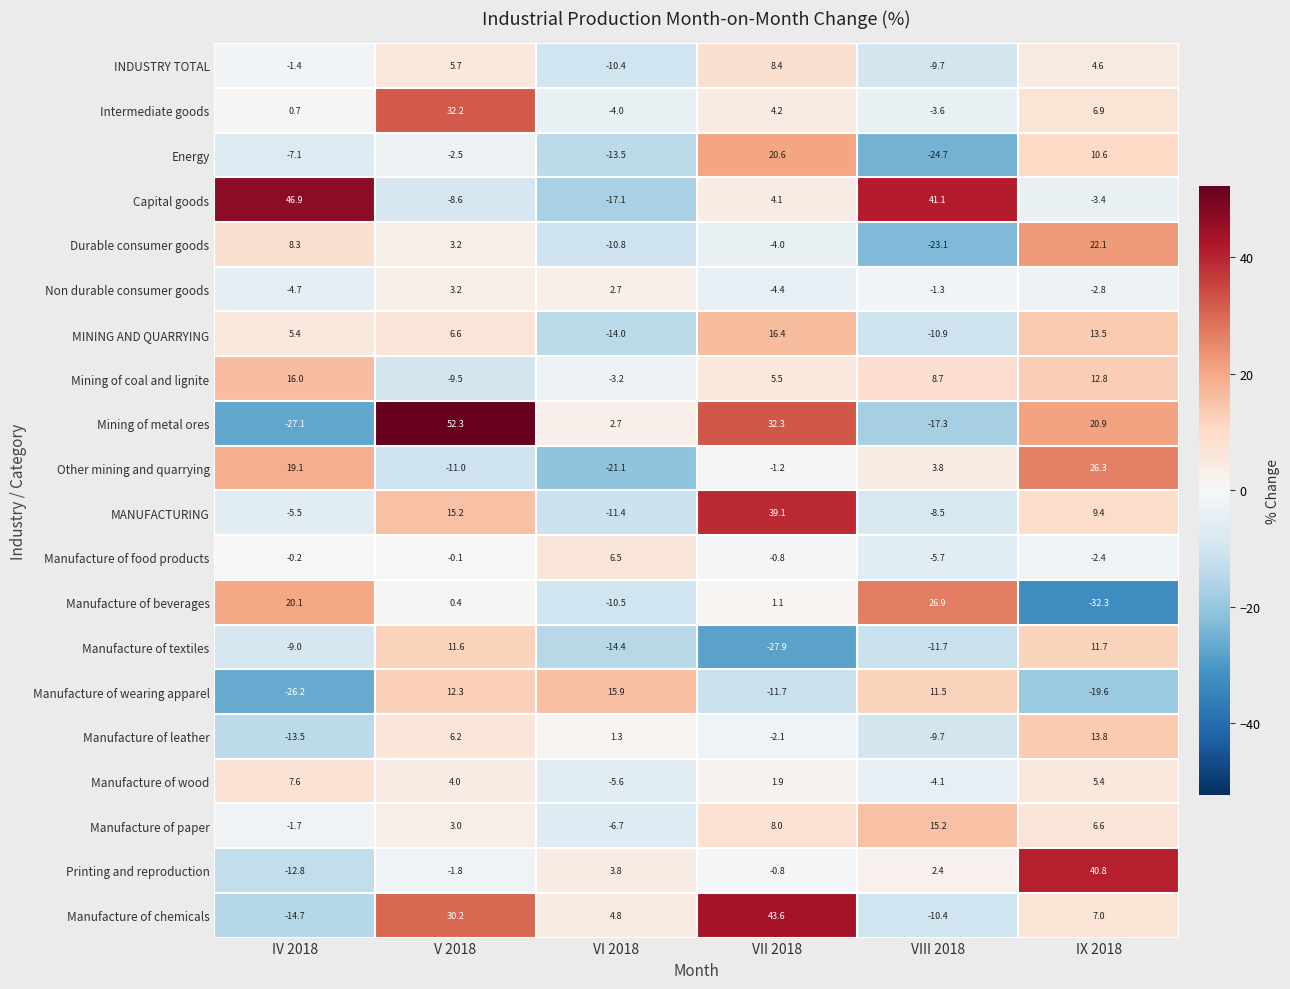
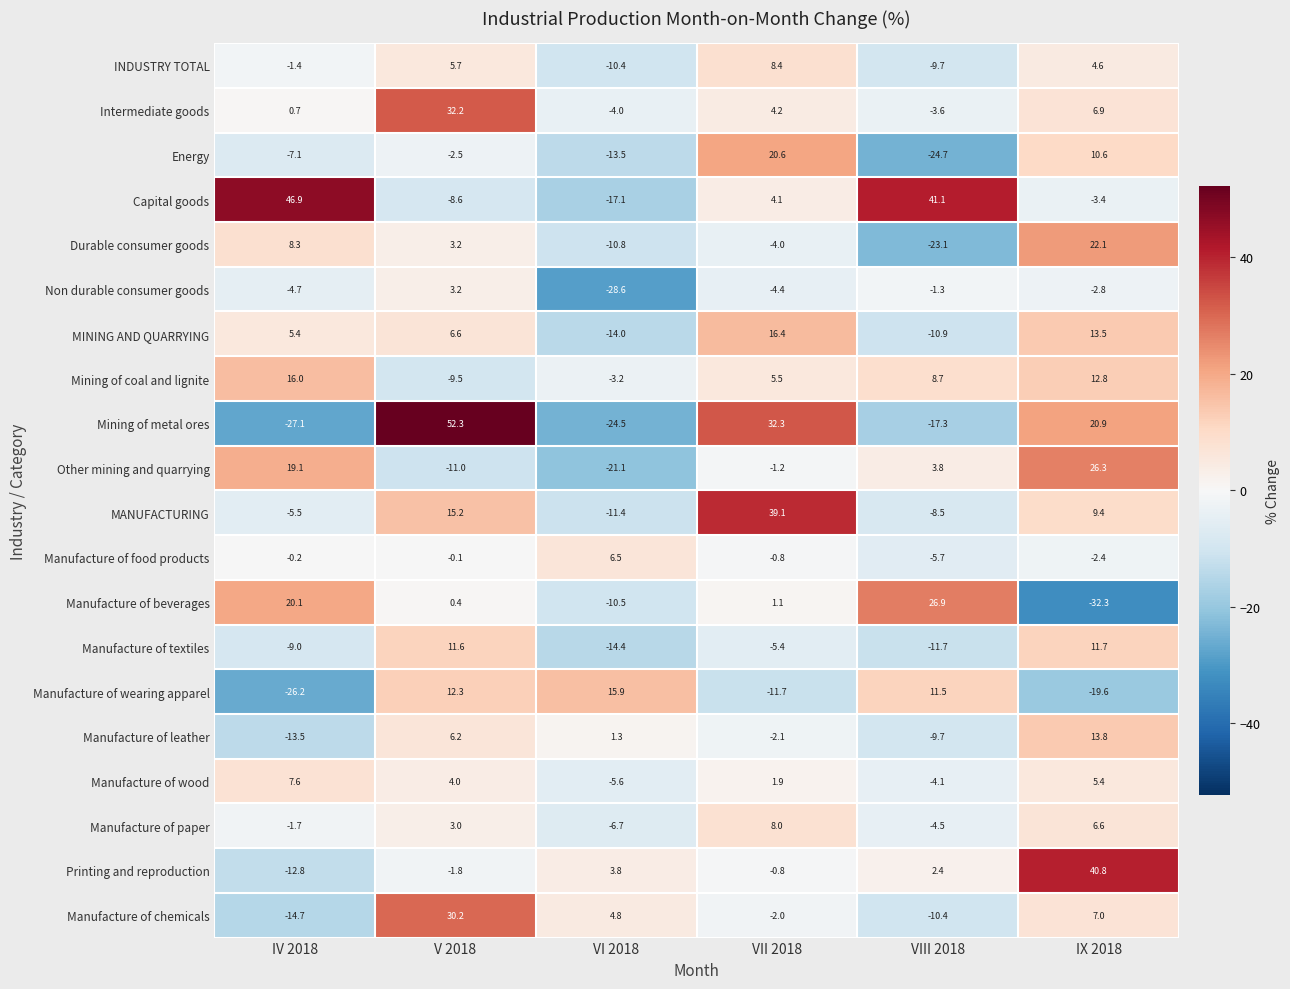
  {
    "INDUSTRY TOTAL": {
      "IV 2018": -1.4,
      "V 2018": 5.7,
      "VI 2018": -10.4,
      "VII 2018": 8.4,
      "VIII 2018": -9.7,
      "IX 2018": 4.6
    },
    "Intermediate goods": {
      "IV 2018": 0.7,
      "V 2018": 32.2,
      "VI 2018": -4.0,
      "VII 2018": 4.2,
      "VIII 2018": -3.6,
      "IX 2018": 6.9
    },
    "Energy": {
      "IV 2018": -7.1,
      "V 2018": -2.5,
      "VI 2018": -13.5,
      "VII 2018": 20.6,
      "VIII 2018": -24.7,
      "IX 2018": 10.6
    },
    "Capital goods": {
      "IV 2018": 46.9,
      "V 2018": -8.6,
      "VI 2018": -17.1,
      "VII 2018": 4.1,
      "VIII 2018": 41.1,
      "IX 2018": -3.4
    },
    "Durable consumer goods": {
      "IV 2018": 8.3,
      "V 2018": 3.2,
      "VI 2018": -10.8,
      "VII 2018": -4.0,
      "VIII 2018": -23.1,
      "IX 2018": 22.1
    },
    "Non durable consumer goods": {
      "IV 2018": -4.7,
      "V 2018": 3.2,
-     "VI 2018": 2.7,
+     "VI 2018": -28.6,
      "VII 2018": -4.4,
      "VIII 2018": -1.3,
      "IX 2018": -2.8
    },
    "MINING AND QUARRYING": {
      "IV 2018": 5.4,
      "V 2018": 6.6,
      "VI 2018": -14.0,
      "VII 2018": 16.4,
      "VIII 2018": -10.9,
      "IX 2018": 13.5
    },
    "Mining of coal and lignite": {
      "IV 2018": 16.0,
      "V 2018": -9.5,
      "VI 2018": -3.2,
      "VII 2018": 5.5,
      "VIII 2018": 8.7,
      "IX 2018": 12.8
    },
    "Mining of metal ores": {
      "IV 2018": -27.1,
      "V 2018": 52.3,
-     "VI 2018": 2.7,
+     "VI 2018": -24.5,
      "VII 2018": 32.3,
      "VIII 2018": -17.3,
      "IX 2018": 20.9
    },
    "Other mining and quarrying": {
      "IV 2018": 19.1,
      "V 2018": -11.0,
      "VI 2018": -21.1,
      "VII 2018": -1.2,
      "VIII 2018": 3.8,
      "IX 2018": 26.3
    },
    "MANUFACTURING": {
      "IV 2018": -5.5,
      "V 2018": 15.2,
      "VI 2018": -11.4,
      "VII 2018": 39.1,
      "VIII 2018": -8.5,
      "IX 2018": 9.4
    },
    "Manufacture of food products": {
      "IV 2018": -0.2,
      "V 2018": -0.1,
      "VI 2018": 6.5,
      "VII 2018": -0.8,
      "VIII 2018": -5.7,
      "IX 2018": -2.4
    },
    "Manufacture of beverages": {
      "IV 2018": 20.1,
      "V 2018": 0.4,
      "VI 2018": -10.5,
      "VII 2018": 1.1,
      "VIII 2018": 26.9,
      "IX 2018": -32.3
    },
    "Manufacture of textiles": {
      "IV 2018": -9.0,
      "V 2018": 11.6,
      "VI 2018": -14.4,
-     "VII 2018": -27.9,
+     "VII 2018": -5.4,
      "VIII 2018": -11.7,
      "IX 2018": 11.7
    },
    "Manufacture of wearing apparel": {
      "IV 2018": -26.2,
      "V 2018": 12.3,
      "VI 2018": 15.9,
      "VII 2018": -11.7,
      "VIII 2018": 11.5,
      "IX 2018": -19.6
    },
    "Manufacture of leather": {
      "IV 2018": -13.5,
      "V 2018": 6.2,
      "VI 2018": 1.3,
      "VII 2018": -2.1,
      "VIII 2018": -9.7,
      "IX 2018": 13.8
    },
    "Manufacture of wood": {
      "IV 2018": 7.6,
      "V 2018": 4.0,
      "VI 2018": -5.6,
      "VII 2018": 1.9,
      "VIII 2018": -4.1,
      "IX 2018": 5.4
    },
    "Manufacture of paper": {
      "IV 2018": -1.7,
      "V 2018": 3.0,
      "VI 2018": -6.7,
      "VII 2018": 8.0,
-     "VIII 2018": 15.2,
+     "VIII 2018": -4.5,
      "IX 2018": 6.6
    },
    "Printing and reproduction": {
      "IV 2018": -12.8,
      "V 2018": -1.8,
      "VI 2018": 3.8,
      "VII 2018": -0.8,
      "VIII 2018": 2.4,
      "IX 2018": 40.8
    },
    "Manufacture of chemicals": {
      "IV 2018": -14.7,
      "V 2018": 30.2,
      "VI 2018": 4.8,
-     "VII 2018": 43.6,
+     "VII 2018": -2.0,
      "VIII 2018": -10.4,
      "IX 2018": 7.0
    }
  }
